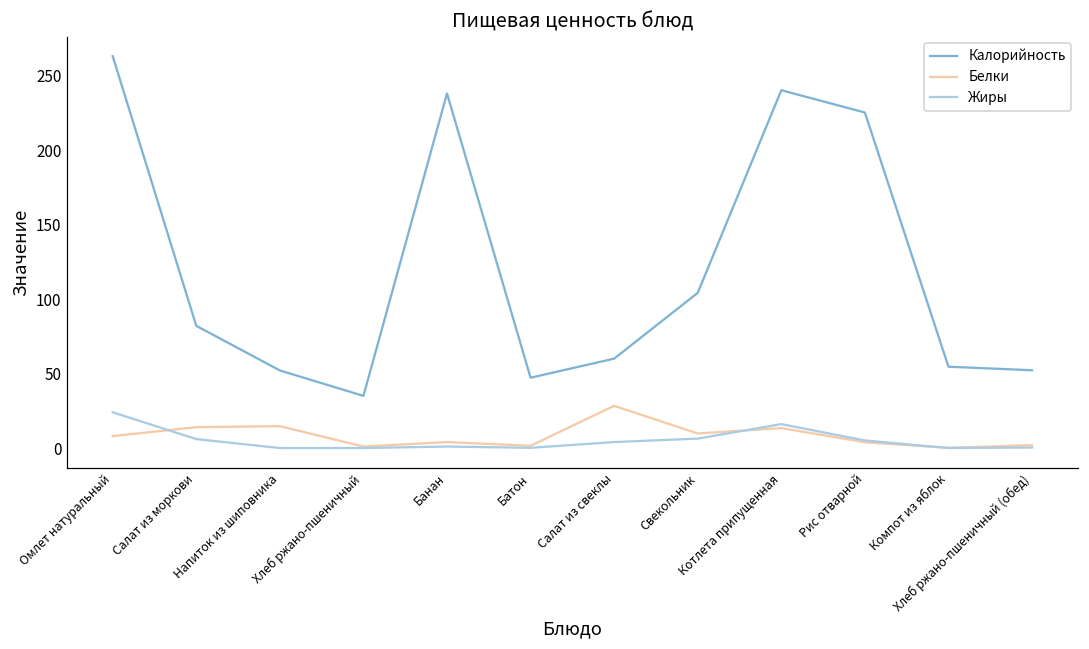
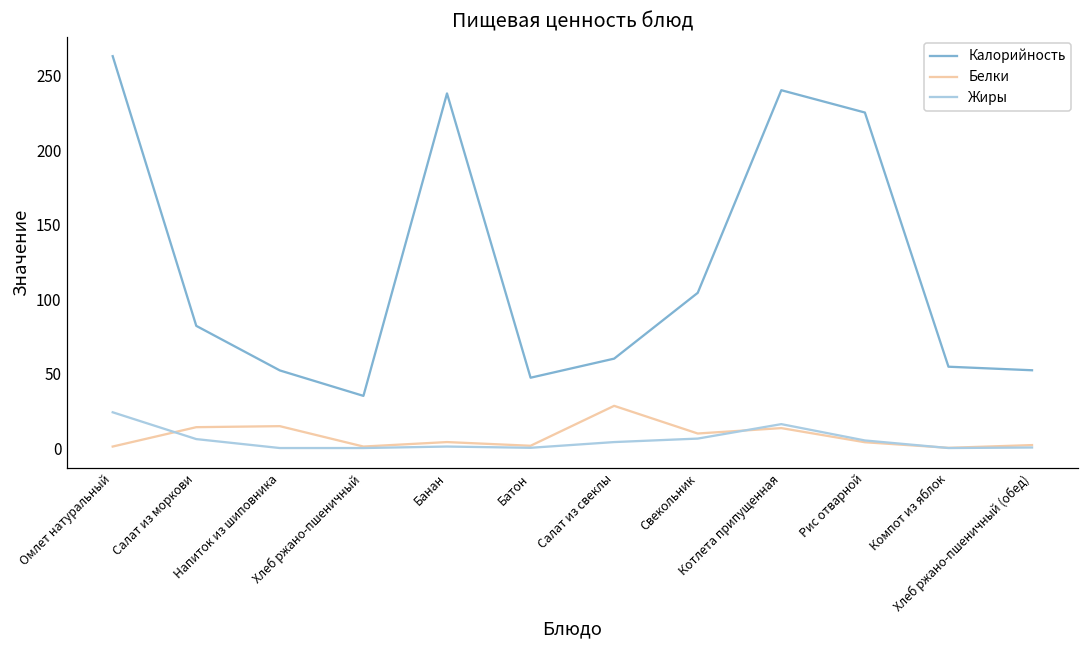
  {
    "Белки": {
-     "Омлет натуральный": 8,
+     "Омлет натуральный": 1,
      "Салат из моркови": 14,
      "Напиток из шиповника": 15,
      "Банан": 4,
      "Салат из свеклы": 28,
      "Свекольник": 10,
      "Котлета припущенная": 13
    }
  }
